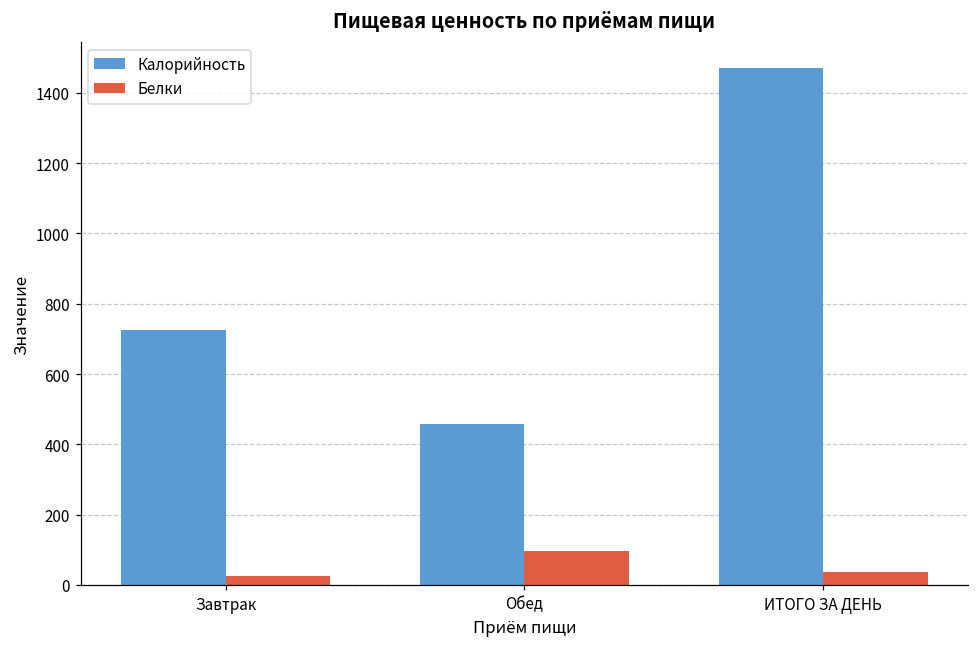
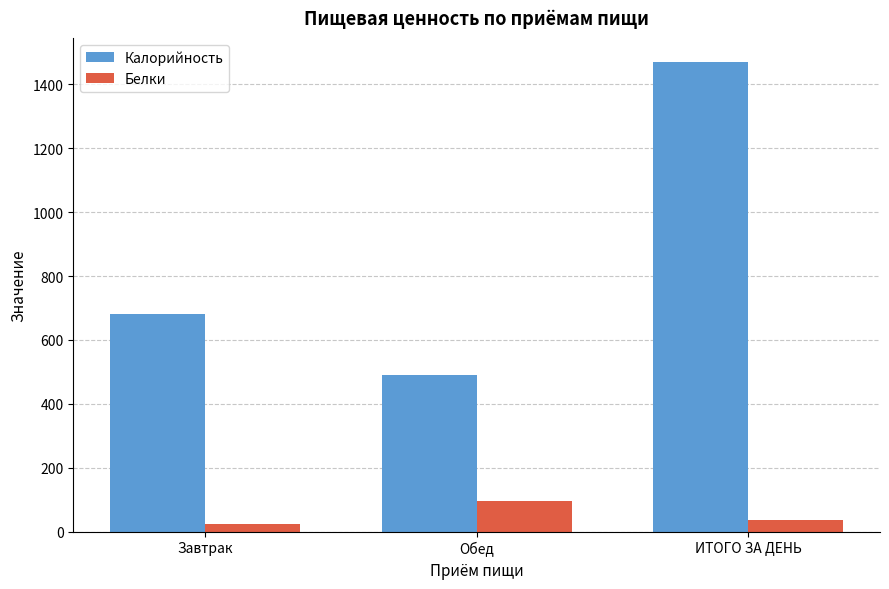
  {
    "Калорийность": {
-     "Завтрак": 720,
-     "Обед": 460,
+     "Завтрак": 680,
+     "Обед": 490,
      "ИТОГО ЗА ДЕНЬ": 1470
    },
    "Белки": {
      "Завтрак": 20,
      "Обед": 100,
      "ИТОГО ЗА ДЕНЬ": 40
    }
  }
